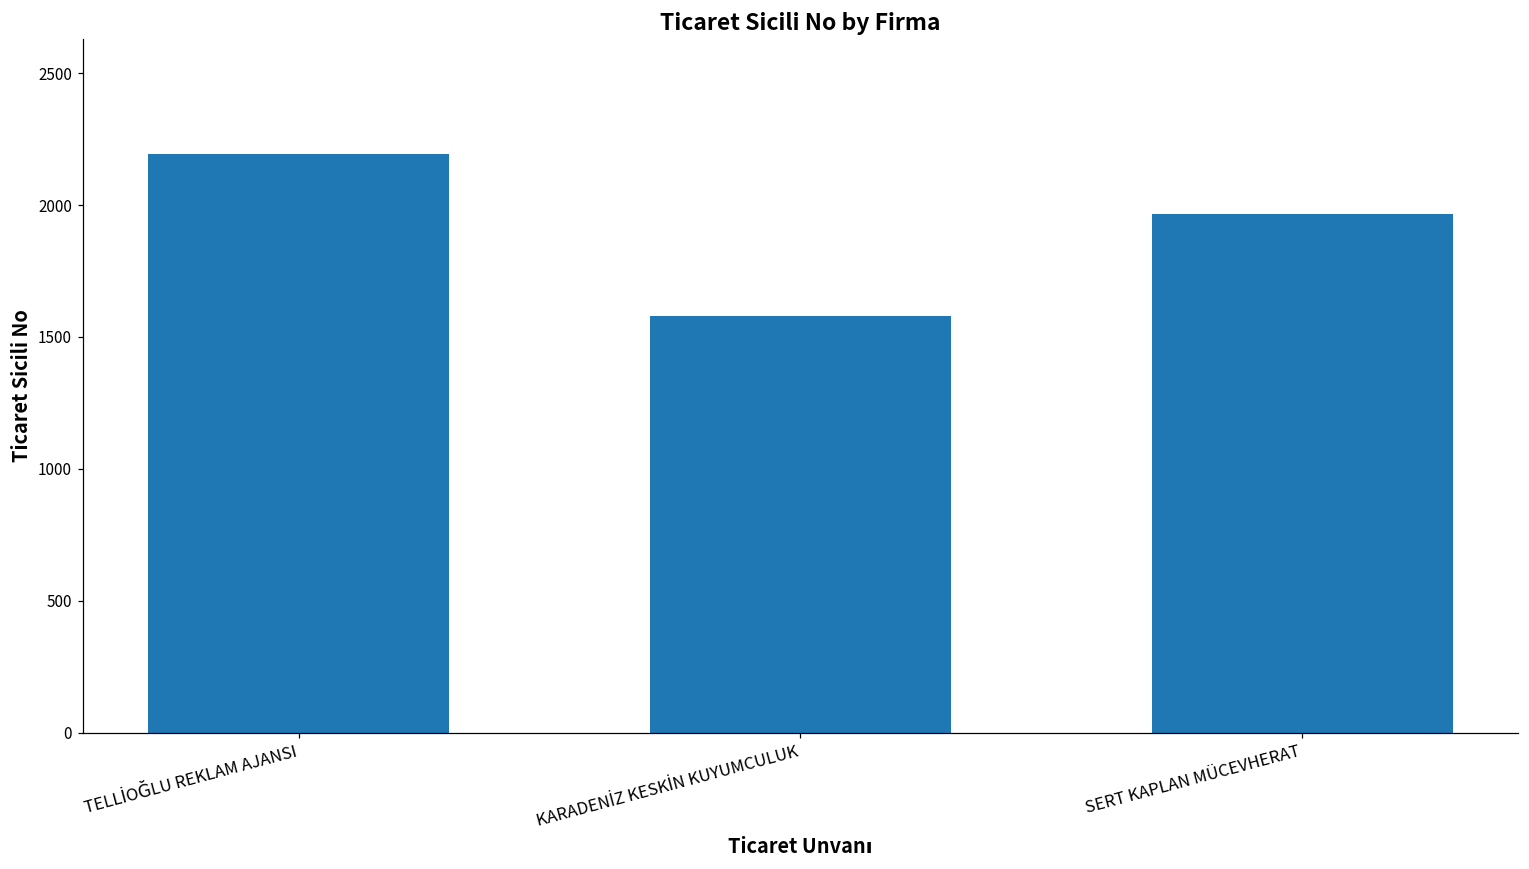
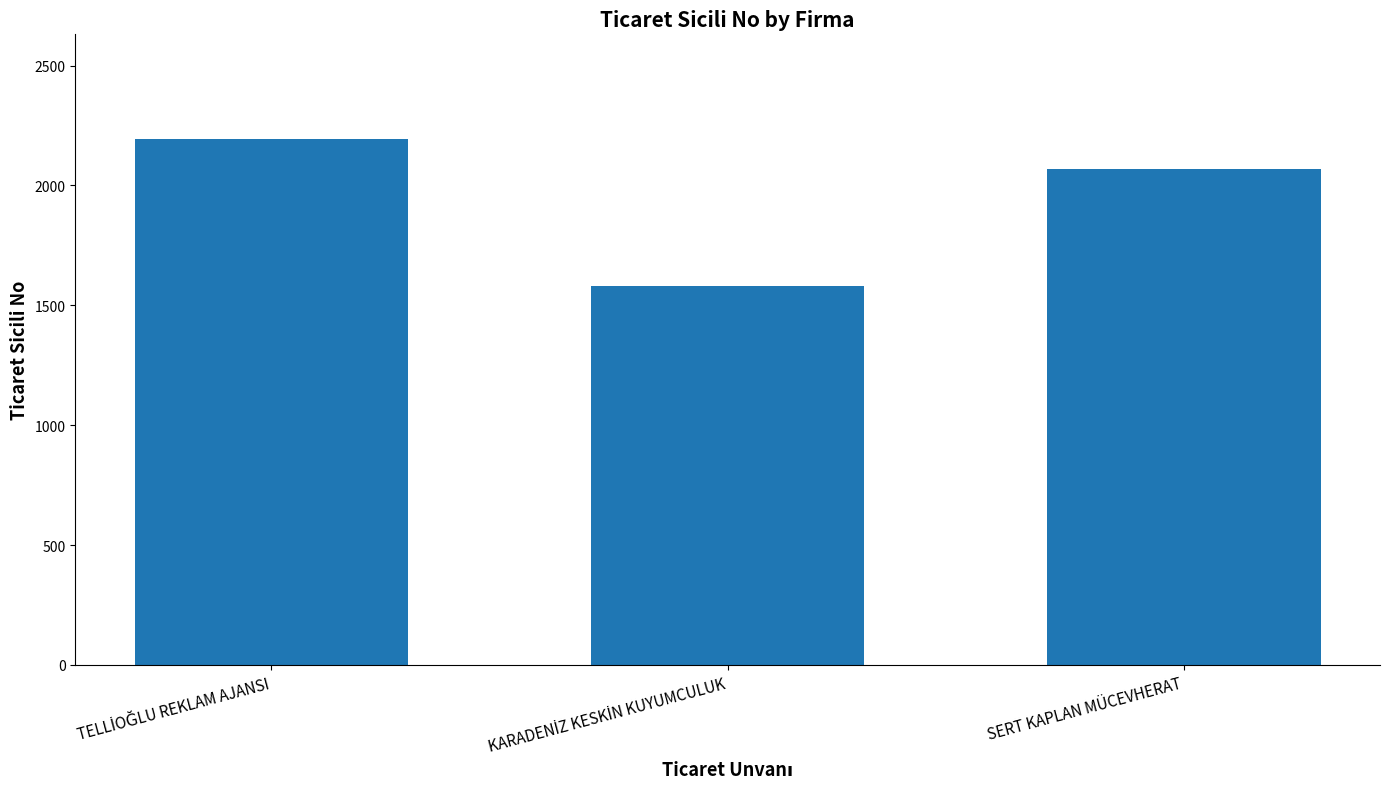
  {
    "TELLİOĞLU REKLAM AJANSI": 2190,
    "KARADENİZ KESKİN KUYUMCULUK": 1580,
-   "SERT KAPLAN MÜCEVHERAT": 1970
+   "SERT KAPLAN MÜCEVHERAT": 2070
  }
